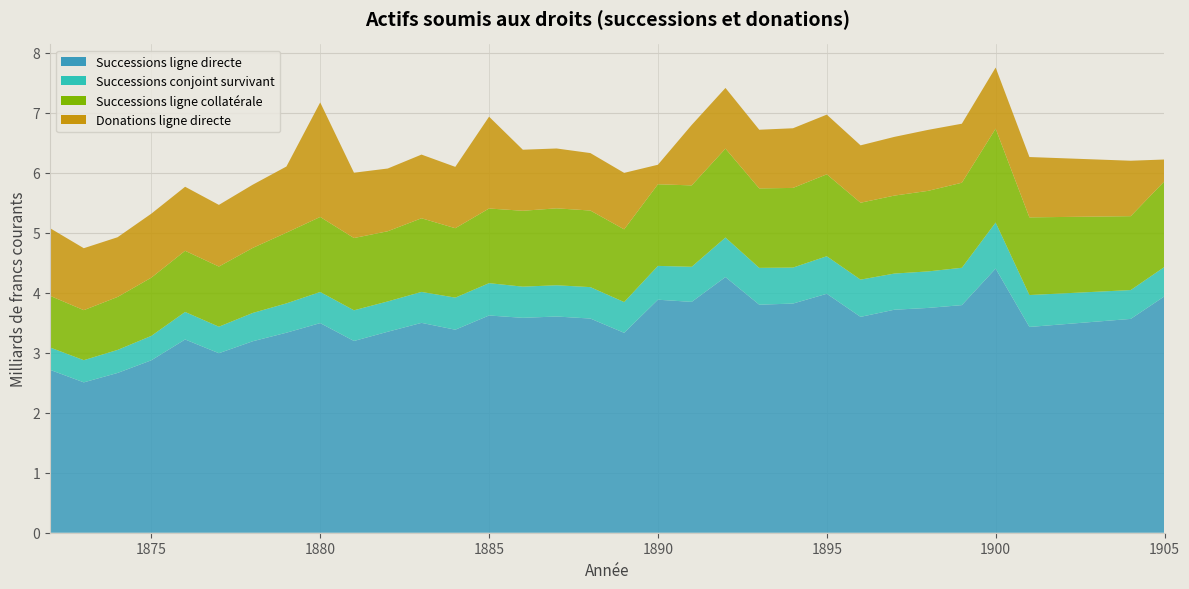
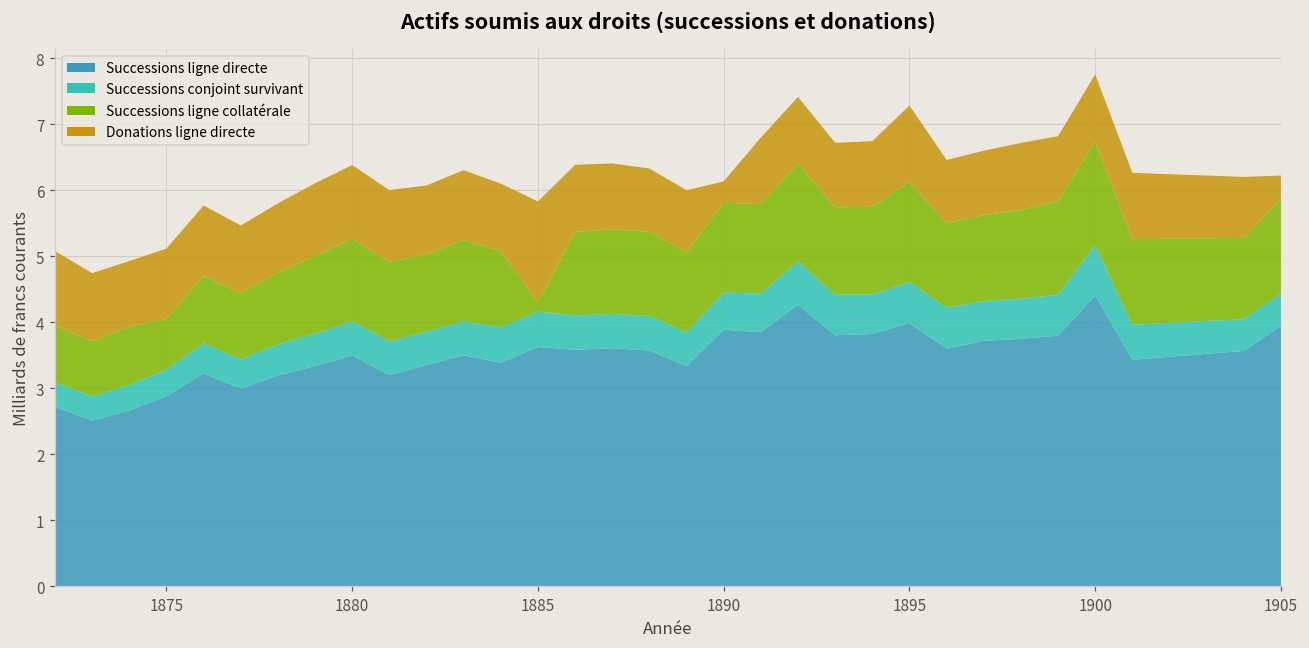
  {
    "Successions ligne collatérale": {
-     "1875": 1.0,
+     "1875": 0.8,
      "1880": 1.3,
-     "1885": 1.2,
+     "1885": 0.1,
      "1890": 1.4,
-     "1895": 1.4,
+     "1895": 1.5,
      "1900": 1.6,
      "1905": 1.4
    },
    "Donations ligne directe": {
      "1875": 1.1,
-     "1880": 1.9,
+     "1880": 1.1,
      "1885": 1.5,
      "1890": 0.3,
-     "1895": 1.0,
+     "1895": 1.2,
      "1900": 1.0,
      "1905": 0.4
    }
  }
